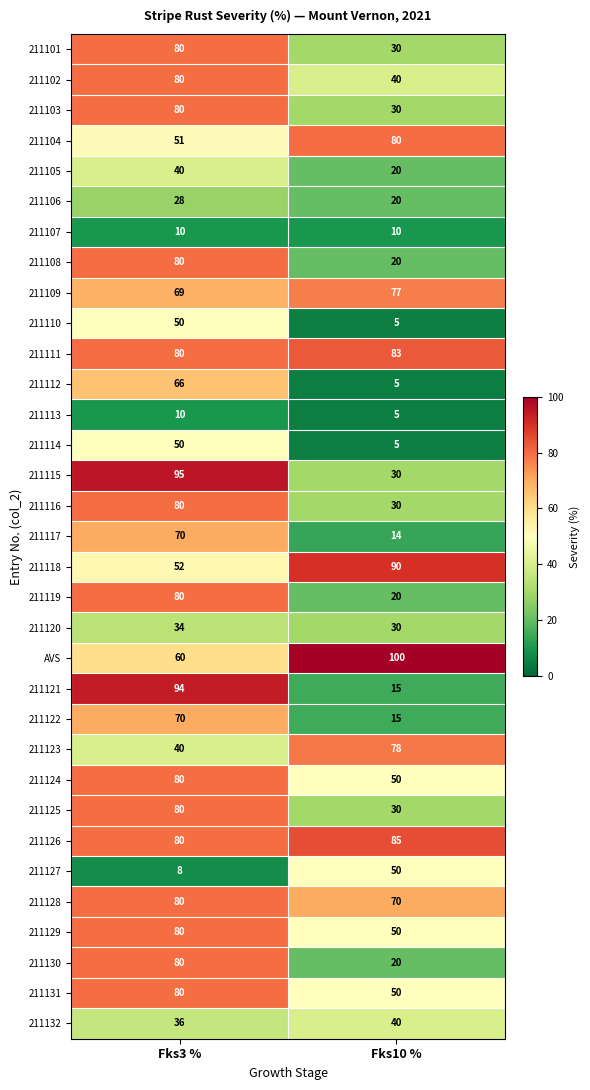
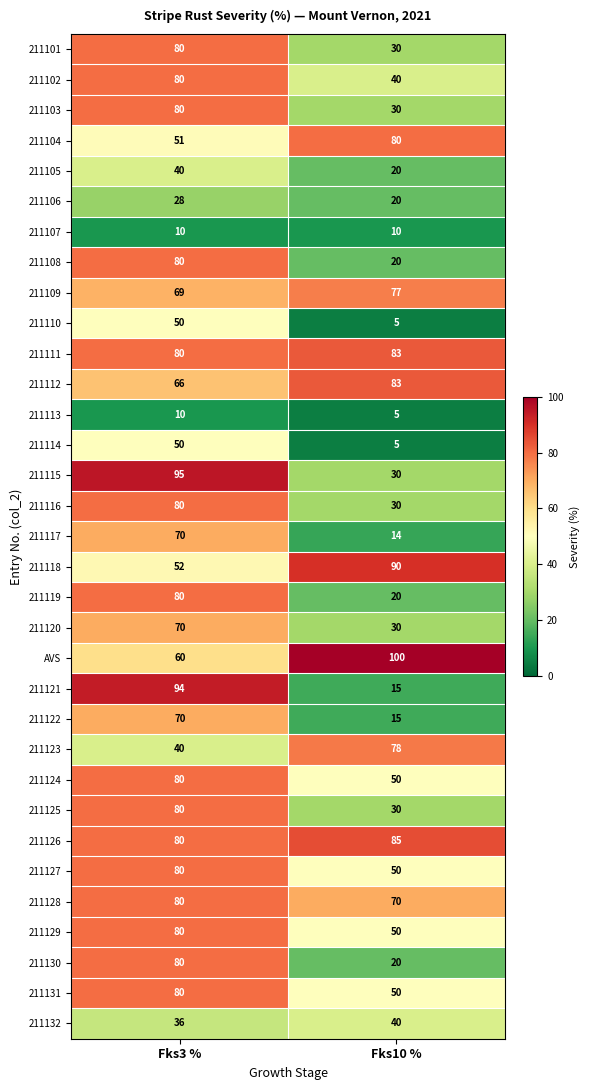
  {
    "211101": {
      "Fks3 %": 80,
      "Fks10 %": 30
    },
    "211102": {
      "Fks3 %": 80,
      "Fks10 %": 40
    },
    "211103": {
      "Fks3 %": 80,
      "Fks10 %": 30
    },
    "211104": {
      "Fks3 %": 51,
      "Fks10 %": 80
    },
    "211105": {
      "Fks3 %": 40,
      "Fks10 %": 20
    },
    "211106": {
      "Fks3 %": 28,
      "Fks10 %": 20
    },
    "211107": {
      "Fks3 %": 10,
      "Fks10 %": 10
    },
    "211108": {
      "Fks3 %": 80,
      "Fks10 %": 20
    },
    "211109": {
      "Fks3 %": 69,
      "Fks10 %": 77
    },
    "211110": {
      "Fks3 %": 50,
      "Fks10 %": 5
    },
    "211111": {
      "Fks3 %": 80,
      "Fks10 %": 83
    },
    "211112": {
      "Fks3 %": 66,
-     "Fks10 %": 5
+     "Fks10 %": 83
    },
    "211113": {
      "Fks3 %": 10,
      "Fks10 %": 5
    },
    "211114": {
      "Fks3 %": 50,
      "Fks10 %": 5
    },
    "211115": {
      "Fks3 %": 95,
      "Fks10 %": 30
    },
    "211116": {
      "Fks3 %": 80,
      "Fks10 %": 30
    },
    "211117": {
      "Fks3 %": 70,
      "Fks10 %": 14
    },
    "211118": {
      "Fks3 %": 52,
      "Fks10 %": 90
    },
    "211119": {
      "Fks3 %": 80,
      "Fks10 %": 20
    },
    "211120": {
-     "Fks3 %": 34,
+     "Fks3 %": 70,
      "Fks10 %": 30
    },
    "AVS": {
      "Fks3 %": 60,
      "Fks10 %": 100
    },
    "211121": {
      "Fks3 %": 94,
      "Fks10 %": 15
    },
    "211122": {
      "Fks3 %": 70,
      "Fks10 %": 15
    },
    "211123": {
      "Fks3 %": 40,
      "Fks10 %": 78
    },
    "211124": {
      "Fks3 %": 80,
      "Fks10 %": 50
    },
    "211125": {
      "Fks3 %": 80,
      "Fks10 %": 30
    },
    "211126": {
      "Fks3 %": 80,
      "Fks10 %": 85
    },
    "211127": {
-     "Fks3 %": 8,
+     "Fks3 %": 80,
      "Fks10 %": 50
    },
    "211128": {
      "Fks3 %": 80,
      "Fks10 %": 70
    },
    "211129": {
      "Fks3 %": 80,
      "Fks10 %": 50
    },
    "211130": {
      "Fks3 %": 80,
      "Fks10 %": 20
    },
    "211131": {
      "Fks3 %": 80,
      "Fks10 %": 50
    },
    "211132": {
      "Fks3 %": 36,
      "Fks10 %": 40
    }
  }
